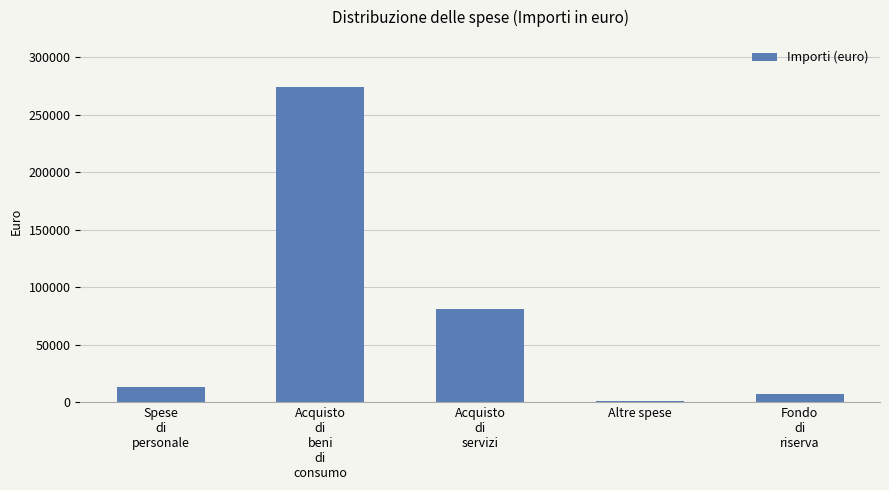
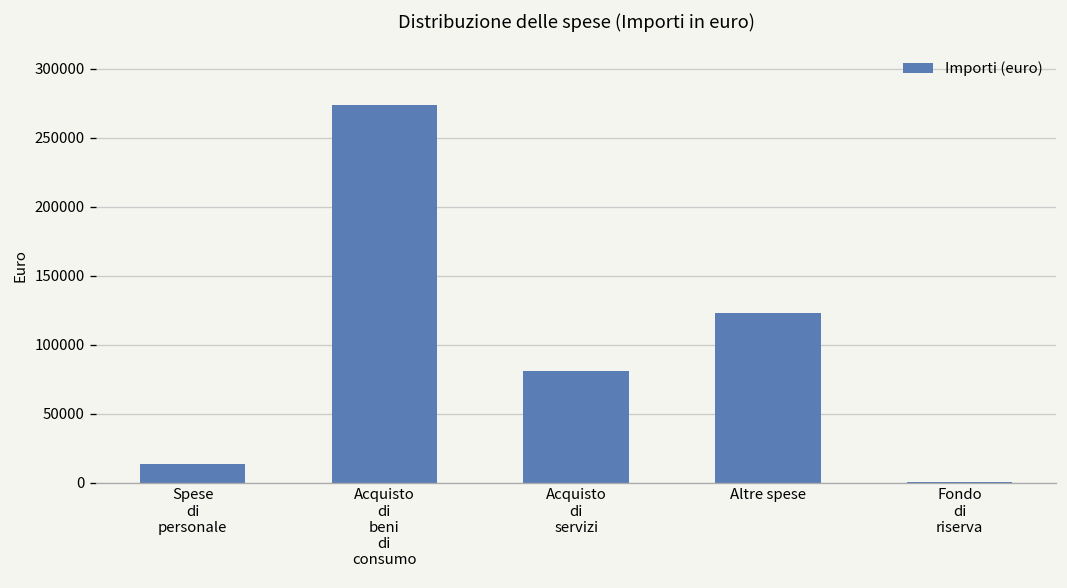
  {
    "Spese di personale": 13000,
    "Acquisto di beni di consumo": 274000,
    "Acquisto di servizi": 81000,
-   "Altre spese": 1000,
-   "Fondo di riserva": 7000
+   "Altre spese": 123000,
+   "Fondo di riserva": 0
  }
